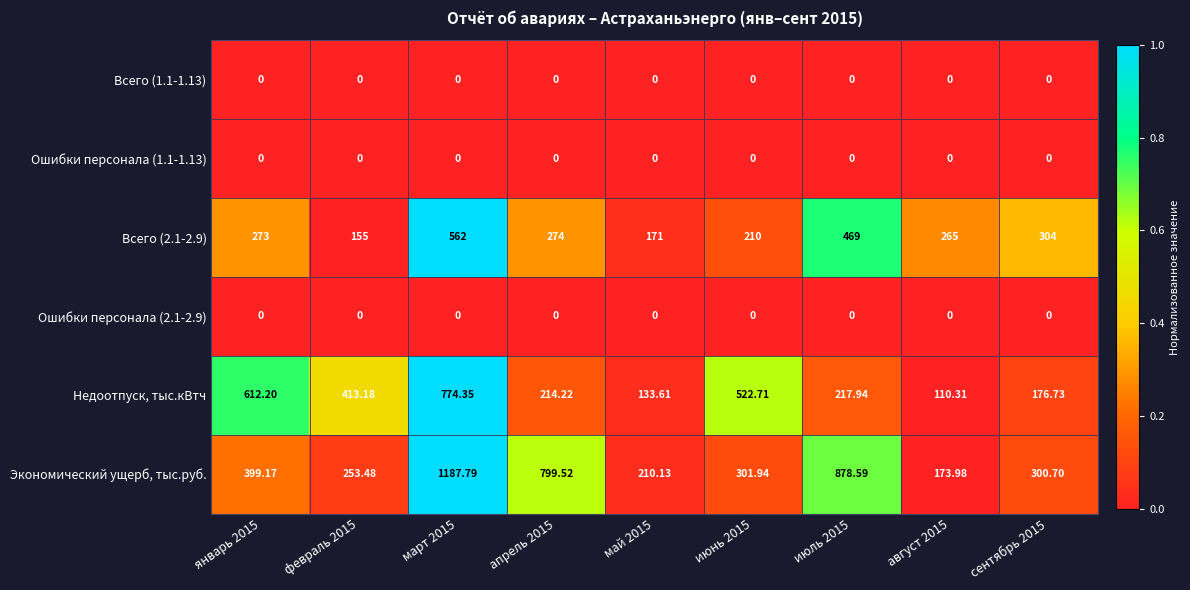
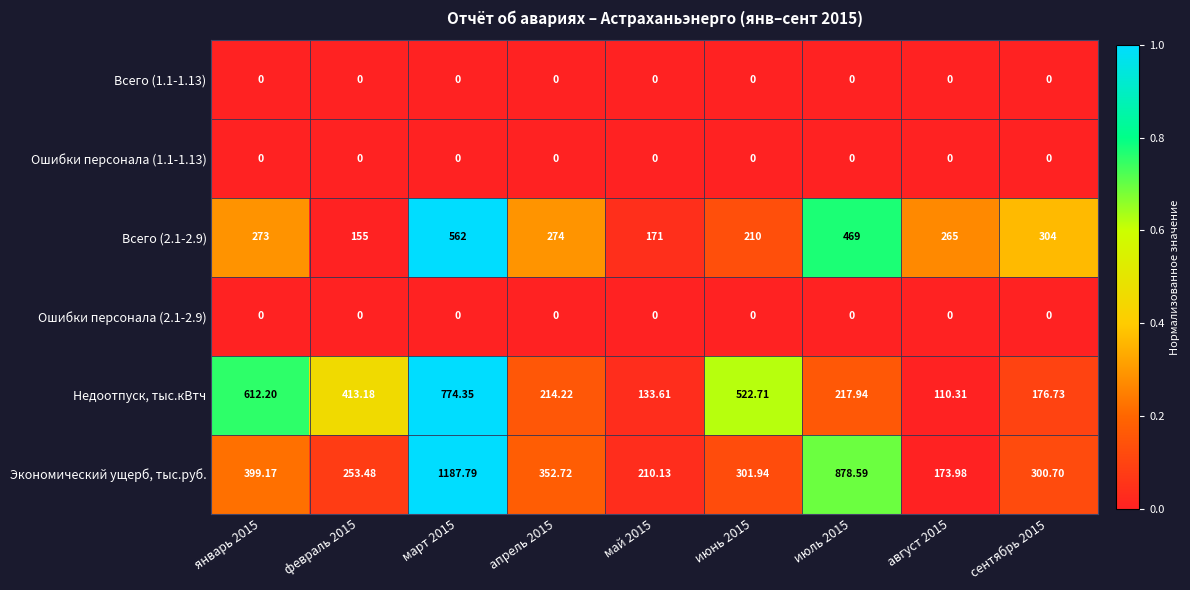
  {
    "Всего (1.1-1.13)": {
      "январь 2015": 0,
      "февраль 2015": 0,
      "март 2015": 0,
      "апрель 2015": 0,
      "май 2015": 0,
      "июнь 2015": 0,
      "июль 2015": 0,
      "август 2015": 0,
      "сентябрь 2015": 0
    },
    "Ошибки персонала (1.1-1.13)": {
      "январь 2015": 0,
      "февраль 2015": 0,
      "март 2015": 0,
      "апрель 2015": 0,
      "май 2015": 0,
      "июнь 2015": 0,
      "июль 2015": 0,
      "август 2015": 0,
      "сентябрь 2015": 0
    },
    "Всего (2.1-2.9)": {
      "январь 2015": 273,
      "февраль 2015": 155,
      "март 2015": 562,
      "апрель 2015": 274,
      "май 2015": 171,
      "июнь 2015": 210,
      "июль 2015": 469,
      "август 2015": 265,
      "сентябрь 2015": 304
    },
    "Ошибки персонала (2.1-2.9)": {
      "январь 2015": 0,
      "февраль 2015": 0,
      "март 2015": 0,
      "апрель 2015": 0,
      "май 2015": 0,
      "июнь 2015": 0,
      "июль 2015": 0,
      "август 2015": 0,
      "сентябрь 2015": 0
    },
    "Недоотпуск, тыс.кВтч": {
      "январь 2015": 612.20,
      "февраль 2015": 413.18,
      "март 2015": 774.35,
      "апрель 2015": 214.22,
      "май 2015": 133.61,
      "июнь 2015": 522.71,
      "июль 2015": 217.94,
      "август 2015": 110.31,
      "сентябрь 2015": 176.73
    },
    "Экономический ущерб, тыс.руб.": {
      "январь 2015": 399.17,
      "февраль 2015": 253.48,
      "март 2015": 1187.79,
-     "апрель 2015": 799.52,
+     "апрель 2015": 352.72,
      "май 2015": 210.13,
      "июнь 2015": 301.94,
      "июль 2015": 878.59,
      "август 2015": 173.98,
      "сентябрь 2015": 300.70
    }
  }
